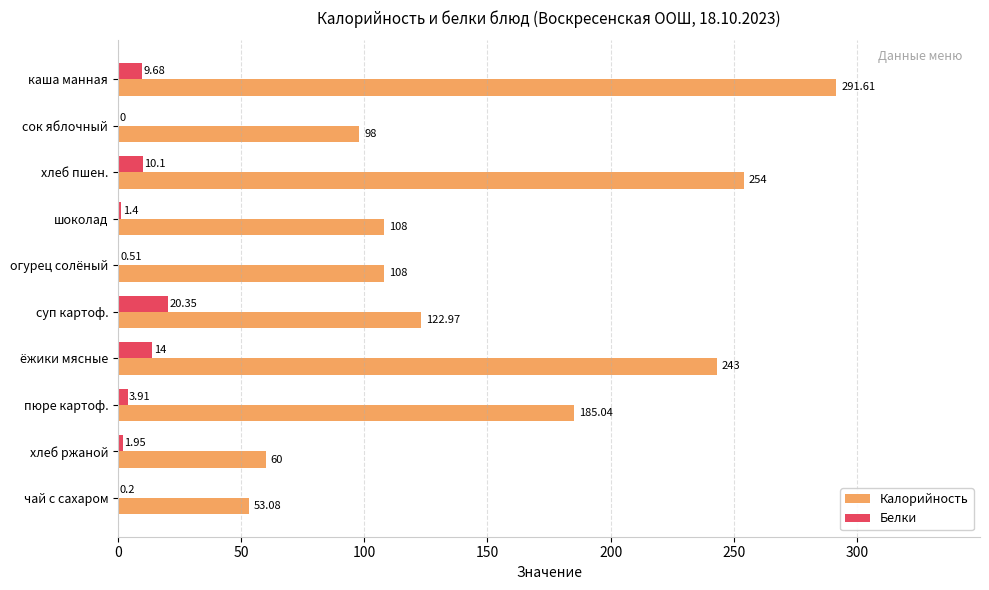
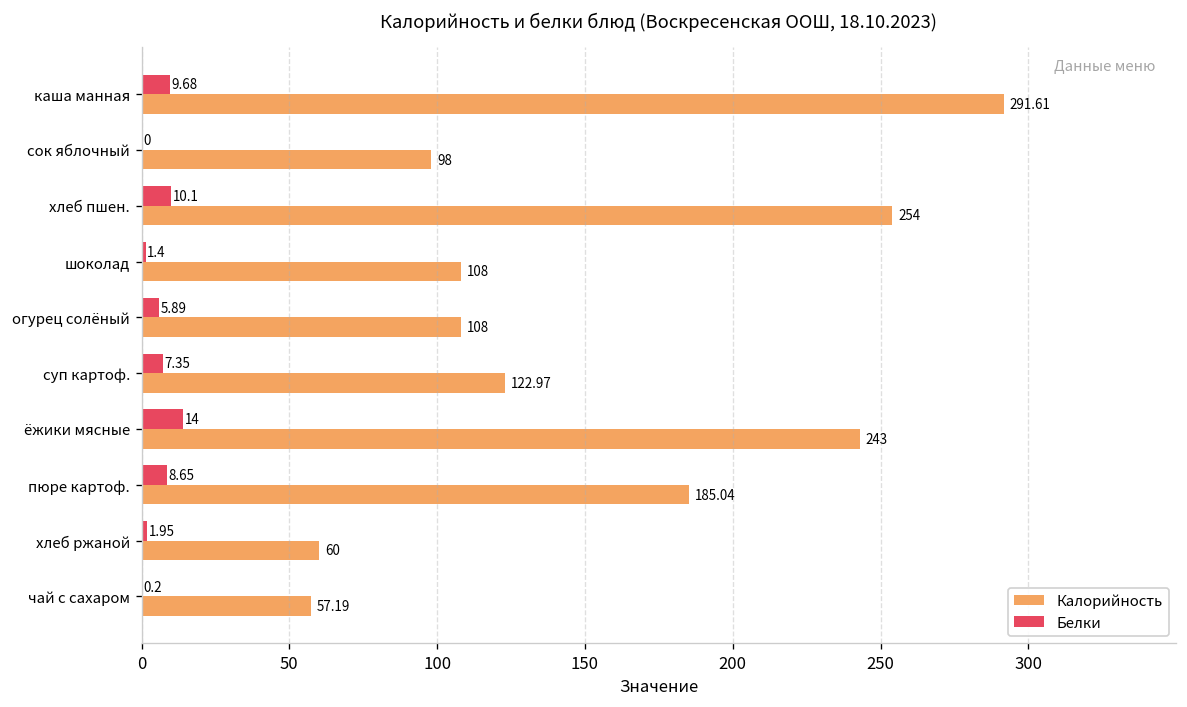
  {
    "Калорийность": {
      "каша манная": 291.61,
      "сок яблочный": 98,
      "хлеб пшен.": 254,
      "шоколад": 108,
      "огурец солёный": 108,
      "суп картоф.": 122.97,
      "ёжики мясные": 243,
      "пюре картоф.": 185.04,
      "хлеб ржаной": 60,
-     "чай с сахаром": 53.08
+     "чай с сахаром": 57.19
    },
    "Белки": {
      "каша манная": 9.68,
      "сок яблочный": 0,
      "хлеб пшен.": 10.1,
      "шоколад": 1.4,
-     "огурец солёный": 0.51,
-     "суп картоф.": 20.35,
+     "огурец солёный": 5.89,
+     "суп картоф.": 7.35,
      "ёжики мясные": 14,
-     "пюре картоф.": 3.91,
+     "пюре картоф.": 8.65,
      "хлеб ржаной": 1.95,
      "чай с сахаром": 0.2
    }
  }
